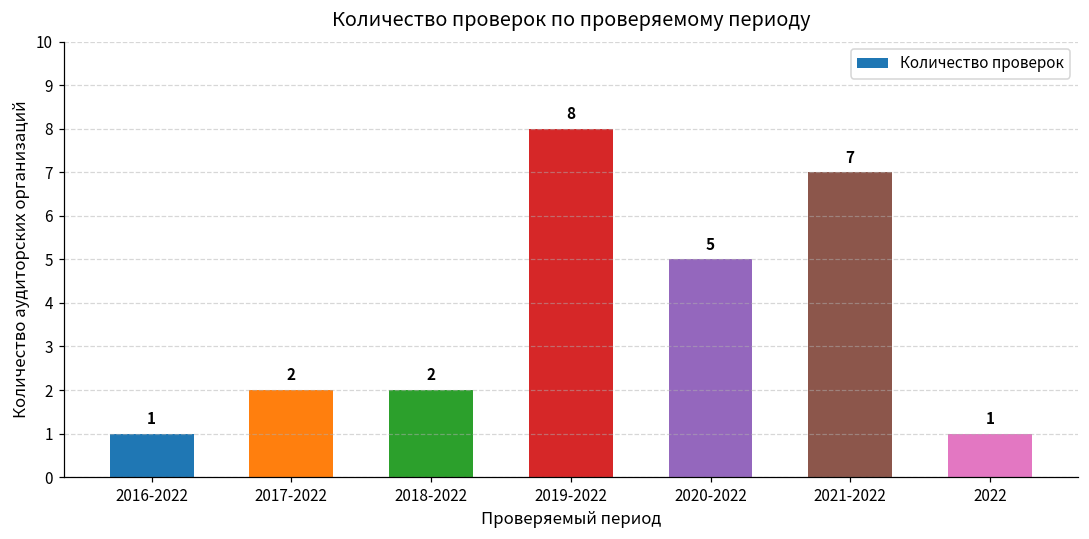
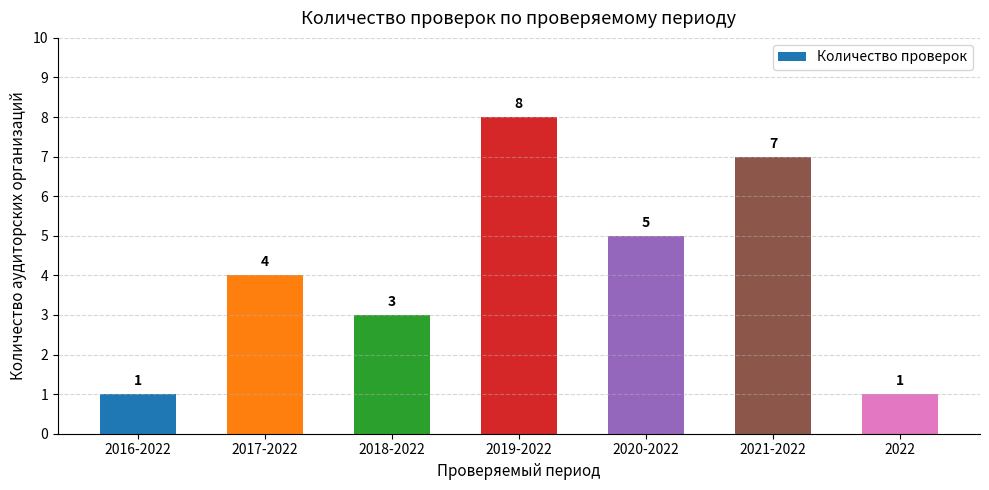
  {
    "2016-2022": 1,
-   "2017-2022": 2,
-   "2018-2022": 2,
+   "2017-2022": 4,
+   "2018-2022": 3,
    "2019-2022": 8,
    "2020-2022": 5,
    "2021-2022": 7,
    "2022": 1
  }
